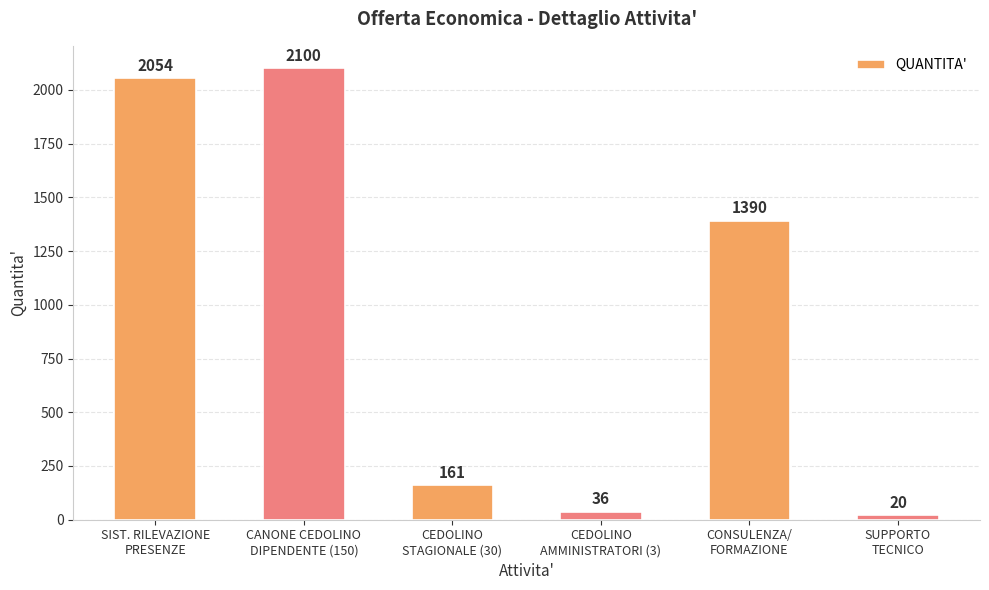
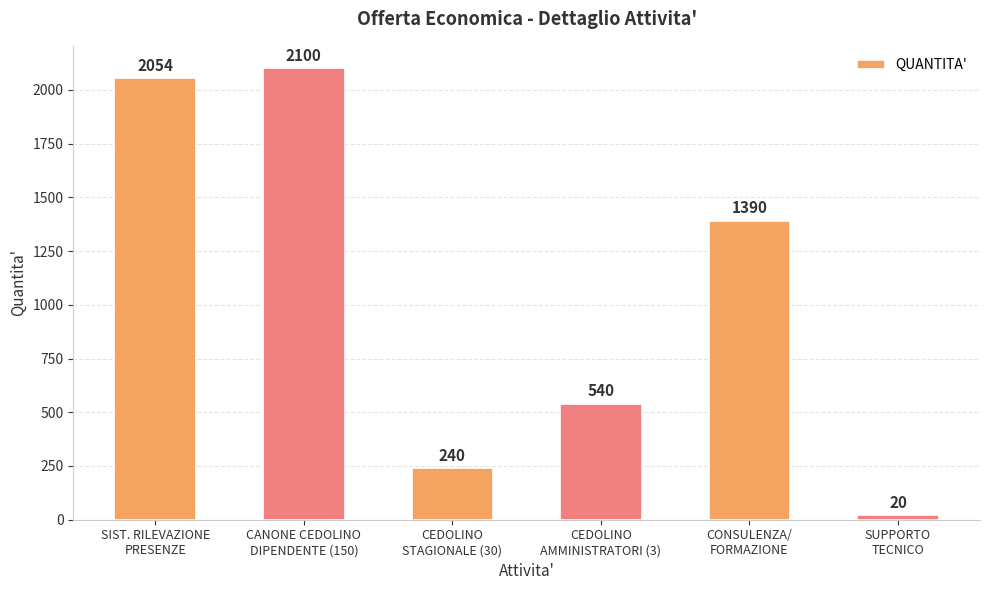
  {
    "SIST. RILEVAZIONE PRESENZE": 2054,
    "CANONE CEDOLINO DIPENDENTE (150)": 2100,
-   "CEDOLINO STAGIONALE (30)": 161,
-   "CEDOLINO AMMINISTRATORI (3)": 36,
+   "CEDOLINO STAGIONALE (30)": 240,
+   "CEDOLINO AMMINISTRATORI (3)": 540,
    "CONSULENZA/ FORMAZIONE": 1390,
    "SUPPORTO TECNICO": 20
  }
